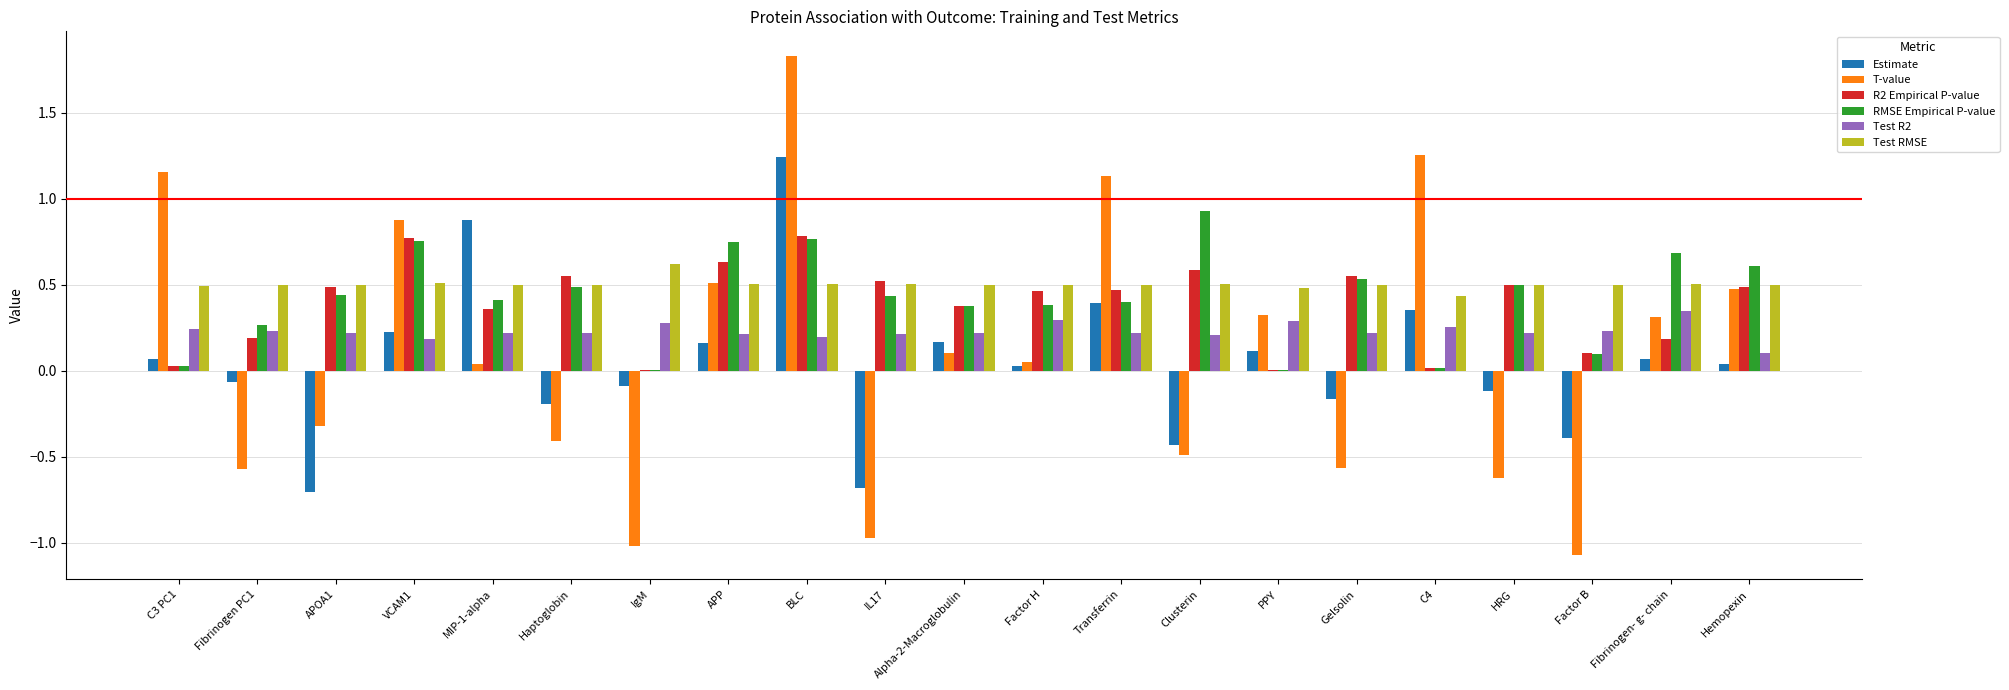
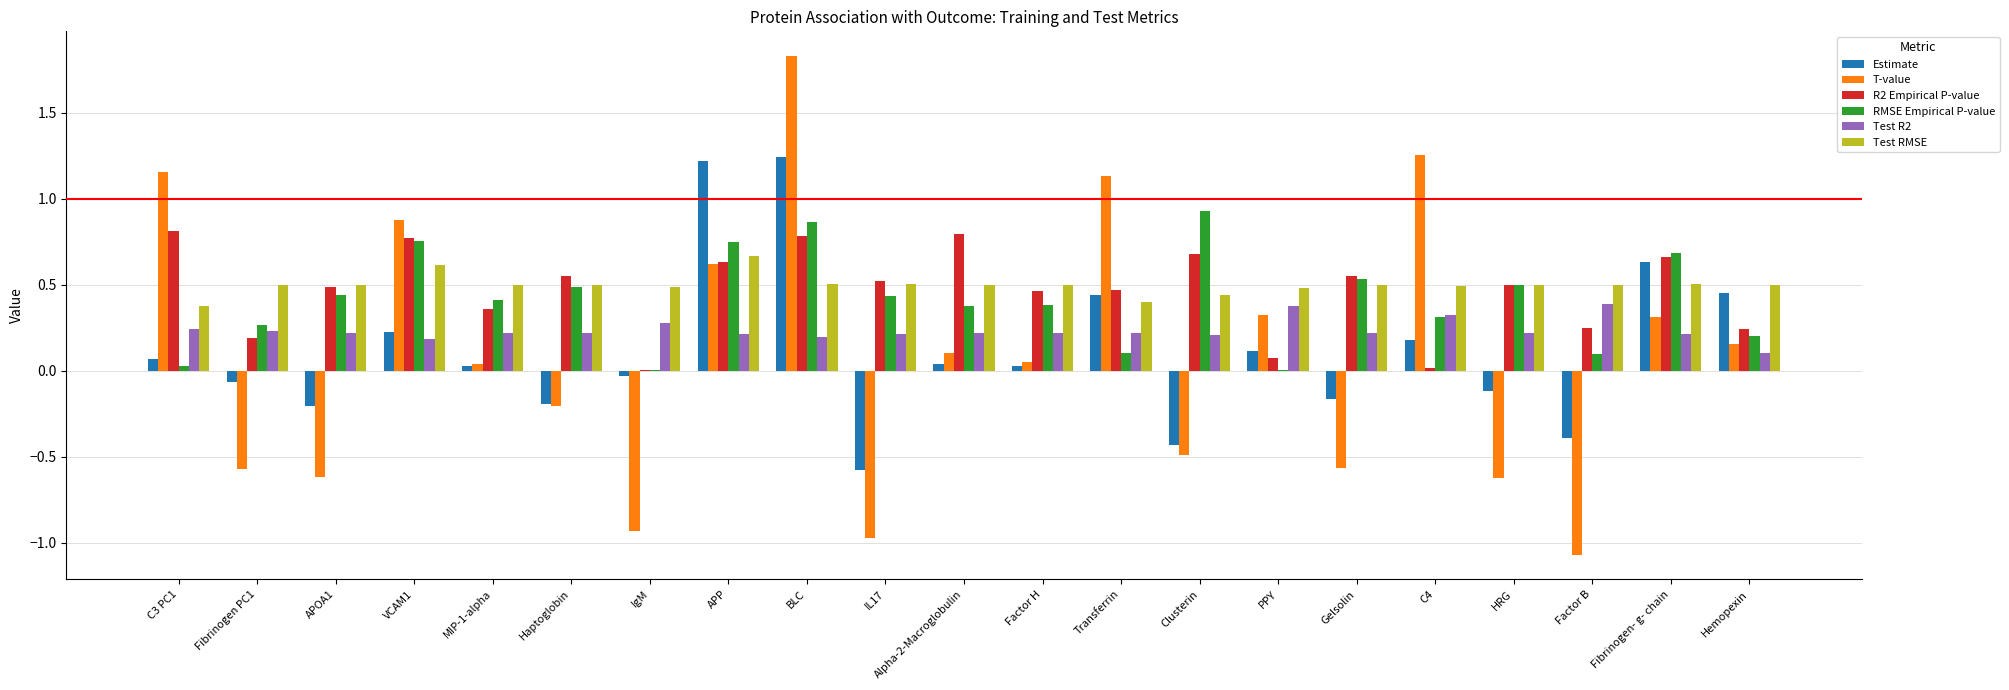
  {
    "Estimate": {
      "C3 PC1": 0.07,
      "Fibrinogen PC1": -0.07,
-     "APOA1": -0.71,
+     "APOA1": -0.21,
      "VCAM1": 0.22,
-     "MIP-1-alpha": 0.88,
+     "MIP-1-alpha": 0.03,
      "Haptoglobin": -0.19,
-     "IgM": -0.09,
-     "APP": 0.16,
+     "IgM": -0.03,
+     "APP": 1.22,
      "BLC": 1.24,
-     "IL17": -0.68,
-     "Alpha-2-Macroglobulin": 0.17,
+     "IL17": -0.58,
+     "Alpha-2-Macroglobulin": 0.04,
      "Factor H": 0.03,
-     "Transferrin": 0.39,
+     "Transferrin": 0.44,
      "Clusterin": -0.43,
      "PPY": 0.11,
      "Gelsolin": -0.17,
-     "C4": 0.35,
+     "C4": 0.18,
      "HRG": -0.12,
      "Factor B": -0.39,
-     "Fibrinogen- g- chain": 0.07,
-     "Hemopexin": 0.04
+     "Fibrinogen- g- chain": 0.63,
+     "Hemopexin": 0.45
    },
    "T-value": {
      "C3 PC1": 1.15,
      "Fibrinogen PC1": -0.57,
-     "APOA1": -0.32,
+     "APOA1": -0.62,
      "VCAM1": 0.88,
      "MIP-1-alpha": 0.04,
-     "Haptoglobin": -0.41,
-     "IgM": -1.02,
-     "APP": 0.51,
+     "Haptoglobin": -0.20,
+     "IgM": -0.93,
+     "APP": 0.62,
      "BLC": 1.83,
      "IL17": -0.97,
      "Alpha-2-Macroglobulin": 0.10,
      "Factor H": 0.05,
      "Transferrin": 1.13,
      "Clusterin": -0.49,
      "PPY": 0.32,
      "Gelsolin": -0.56,
      "C4": 1.25,
      "HRG": -0.62,
      "Factor B": -1.07,
      "Fibrinogen- g- chain": 0.31,
-     "Hemopexin": 0.47
+     "Hemopexin": 0.15
    },
    "R2 Empirical P-value": {
-     "C3 PC1": 0.03,
+     "C3 PC1": 0.81,
      "Fibrinogen PC1": 0.19,
      "APOA1": 0.49,
      "VCAM1": 0.77,
      "MIP-1-alpha": 0.36,
      "Haptoglobin": 0.55,
      "APP": 0.63,
      "BLC": 0.78,
      "IL17": 0.52,
-     "Alpha-2-Macroglobulin": 0.38,
+     "Alpha-2-Macroglobulin": 0.79,
      "Factor H": 0.46,
      "Transferrin": 0.47,
-     "Clusterin": 0.59,
-     "PPY": 0.00,
+     "Clusterin": 0.68,
+     "PPY": 0.07,
      "Gelsolin": 0.55,
      "HRG": 0.50,
-     "Factor B": 0.10,
-     "Fibrinogen- g- chain": 0.19,
-     "Hemopexin": 0.49
+     "Factor B": 0.25,
+     "Fibrinogen- g- chain": 0.66,
+     "Hemopexin": 0.24
    },
    "RMSE Empirical P-value": {
      "C3 PC1": 0.03,
      "Fibrinogen PC1": 0.27,
      "APOA1": 0.44,
      "VCAM1": 0.76,
      "MIP-1-alpha": 0.41,
      "Haptoglobin": 0.49,
      "APP": 0.75,
-     "BLC": 0.77,
+     "BLC": 0.86,
      "IL17": 0.44,
      "Alpha-2-Macroglobulin": 0.38,
      "Factor H": 0.38,
-     "Transferrin": 0.4,
+     "Transferrin": 0.1,
      "Clusterin": 0.93,
      "Gelsolin": 0.53,
-     "C4": 0.02,
+     "C4": 0.31,
      "HRG": 0.50,
      "Factor B": 0.10,
      "Fibrinogen- g- chain": 0.68,
-     "Hemopexin": 0.61
+     "Hemopexin": 0.20
    },
    "Test R2": {
      "C3 PC1": 0.24,
      "Fibrinogen PC1": 0.23,
      "APOA1": 0.22,
      "VCAM1": 0.18,
      "MIP-1-alpha": 0.22,
      "Haptoglobin": 0.22,
      "IgM": 0.28,
      "APP": 0.21,
      "BLC": 0.20,
      "IL17": 0.21,
      "Alpha-2-Macroglobulin": 0.22,
-     "Factor H": 0.29,
+     "Factor H": 0.22,
      "Transferrin": 0.22,
      "Clusterin": 0.21,
-     "PPY": 0.29,
+     "PPY": 0.38,
      "Gelsolin": 0.22,
-     "C4": 0.25,
+     "C4": 0.32,
      "HRG": 0.22,
-     "Factor B": 0.23,
-     "Fibrinogen- g- chain": 0.35,
+     "Factor B": 0.39,
+     "Fibrinogen- g- chain": 0.21,
      "Hemopexin": 0.10
    },
    "Test RMSE": {
-     "C3 PC1": 0.49,
+     "C3 PC1": 0.38,
      "Fibrinogen PC1": 0.50,
      "APOA1": 0.50,
-     "VCAM1": 0.51,
+     "VCAM1": 0.62,
      "MIP-1-alpha": 0.50,
      "Haptoglobin": 0.50,
-     "IgM": 0.62,
-     "APP": 0.50,
+     "IgM": 0.49,
+     "APP": 0.67,
      "BLC": 0.51,
      "IL17": 0.50,
      "Alpha-2-Macroglobulin": 0.50,
      "Factor H": 0.50,
-     "Transferrin": 0.5,
-     "Clusterin": 0.50,
+     "Transferrin": 0.4,
+     "Clusterin": 0.44,
      "PPY": 0.48,
      "Gelsolin": 0.50,
-     "C4": 0.43,
+     "C4": 0.49,
      "HRG": 0.50,
      "Factor B": 0.50,
      "Fibrinogen- g- chain": 0.50,
      "Hemopexin": 0.50
    }
  }
